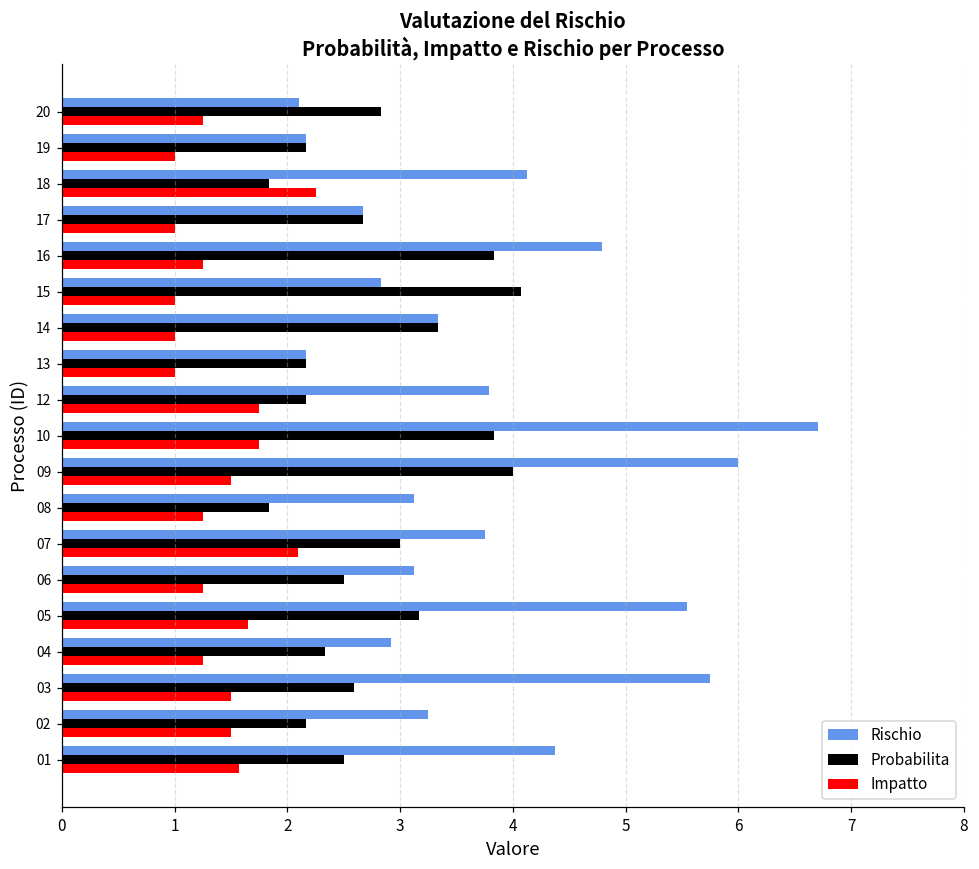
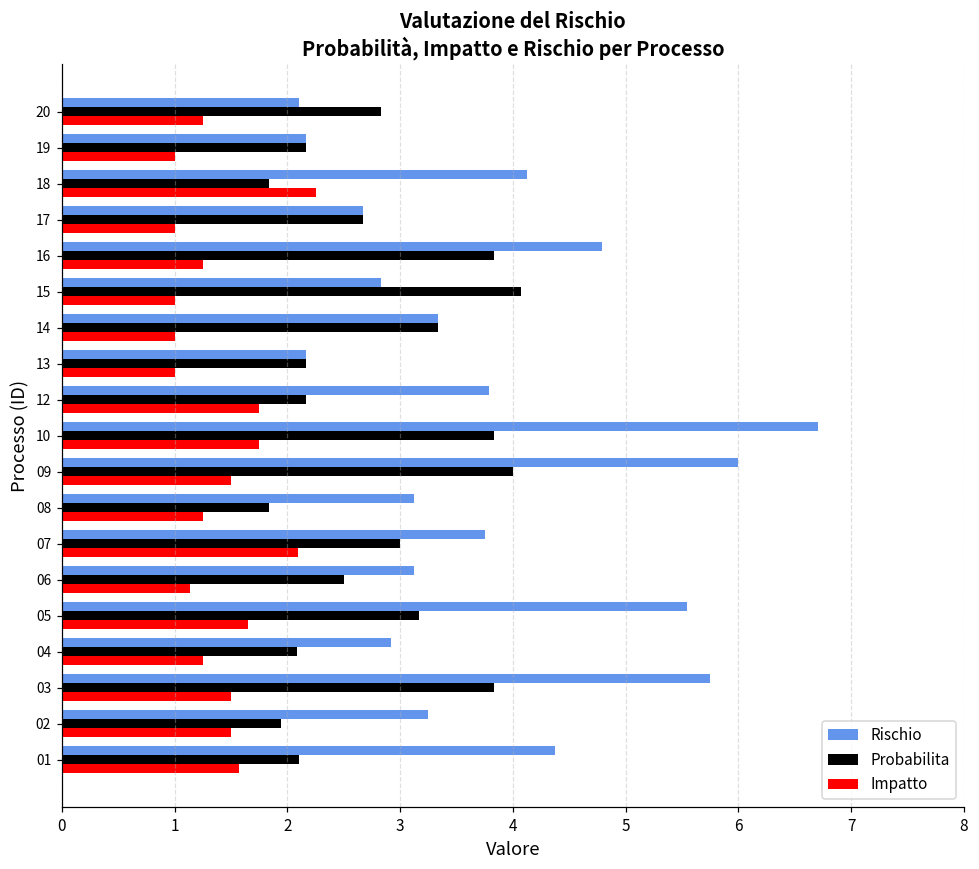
  {
    "Rischio": {
      "20": 2.10,
      "19": 2.17,
      "18": 4.13,
      "17": 2.67,
      "16": 4.79,
      "15": 2.83,
      "14": 3.33,
      "13": 2.17,
      "12": 3.79,
      "10": 6.71,
      "09": 6.00,
      "08": 3.13,
      "07": 3.75,
      "06": 3.13,
      "05": 5.54,
      "04": 2.92,
      "03": 5.75,
      "02": 3.25,
      "01": 4.38
    },
    "Probabilita": {
      "20": 2.83,
      "19": 2.17,
      "18": 1.83,
      "17": 2.67,
      "16": 3.83,
      "15": 4.08,
      "14": 3.33,
      "13": 2.17,
      "12": 2.17,
      "10": 3.83,
      "09": 4.00,
      "08": 1.83,
      "07": 3.00,
      "06": 2.50,
      "05": 3.17,
-     "04": 2.33,
-     "03": 2.59,
-     "02": 2.17,
-     "01": 2.5
+     "04": 2.09,
+     "03": 3.83,
+     "02": 1.95,
+     "01": 2.1
    },
    "Impatto": {
      "20": 1.25,
      "19": 1.00,
      "18": 2.25,
      "17": 1.00,
      "16": 1.25,
      "15": 1.00,
      "14": 1.00,
      "13": 1.00,
      "12": 1.75,
      "10": 1.75,
      "09": 1.50,
      "08": 1.25,
      "07": 2.09,
-     "06": 1.25,
+     "06": 1.14,
      "05": 1.65,
      "04": 1.25,
      "03": 1.50,
      "02": 1.50,
      "01": 1.57
    }
  }
